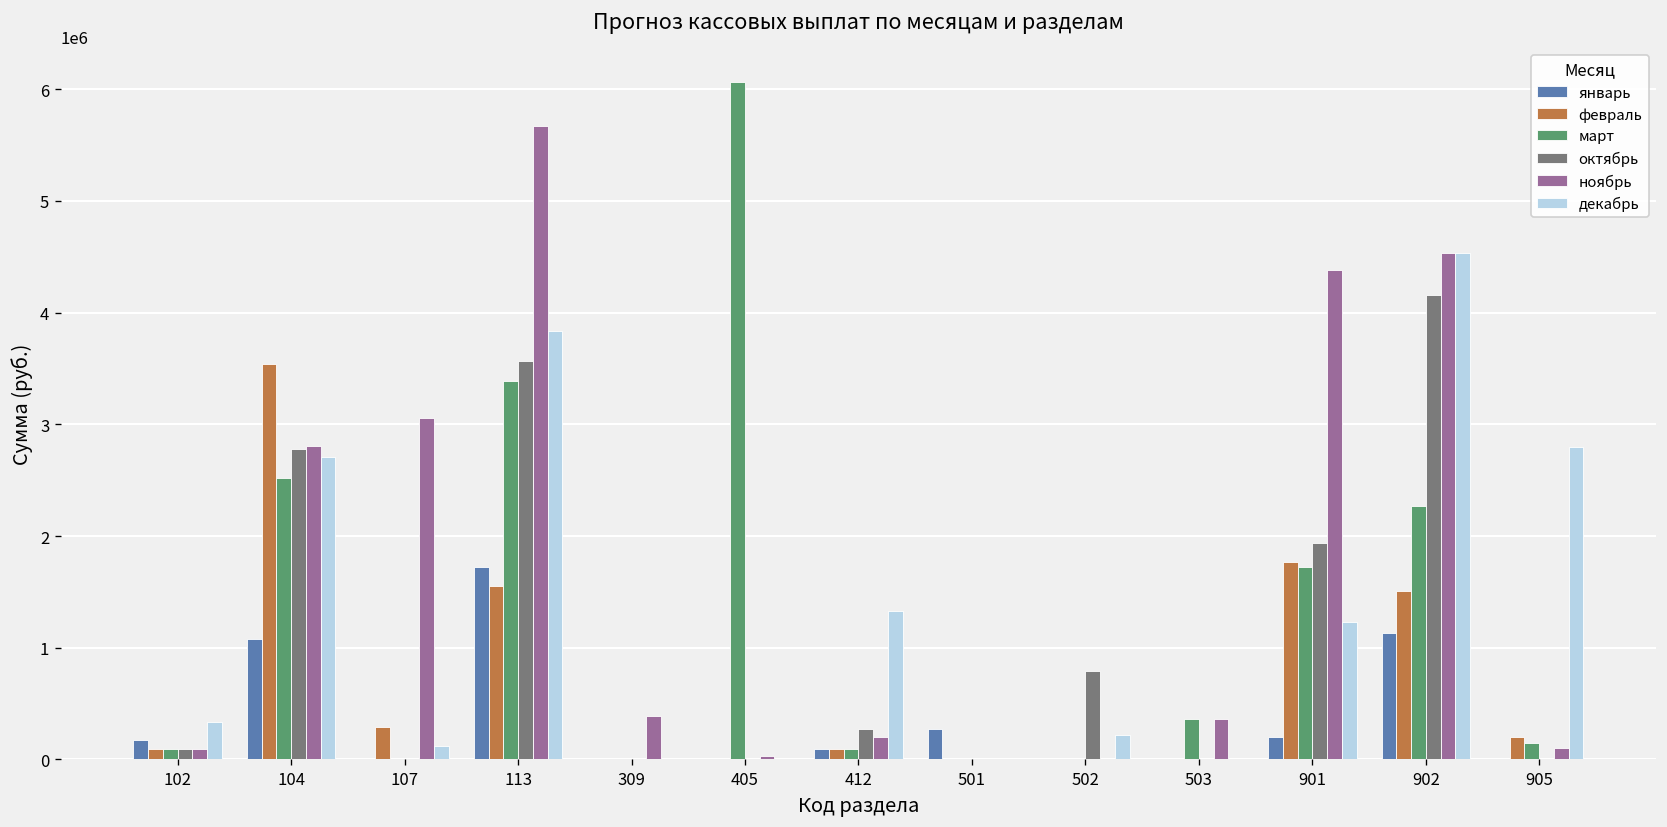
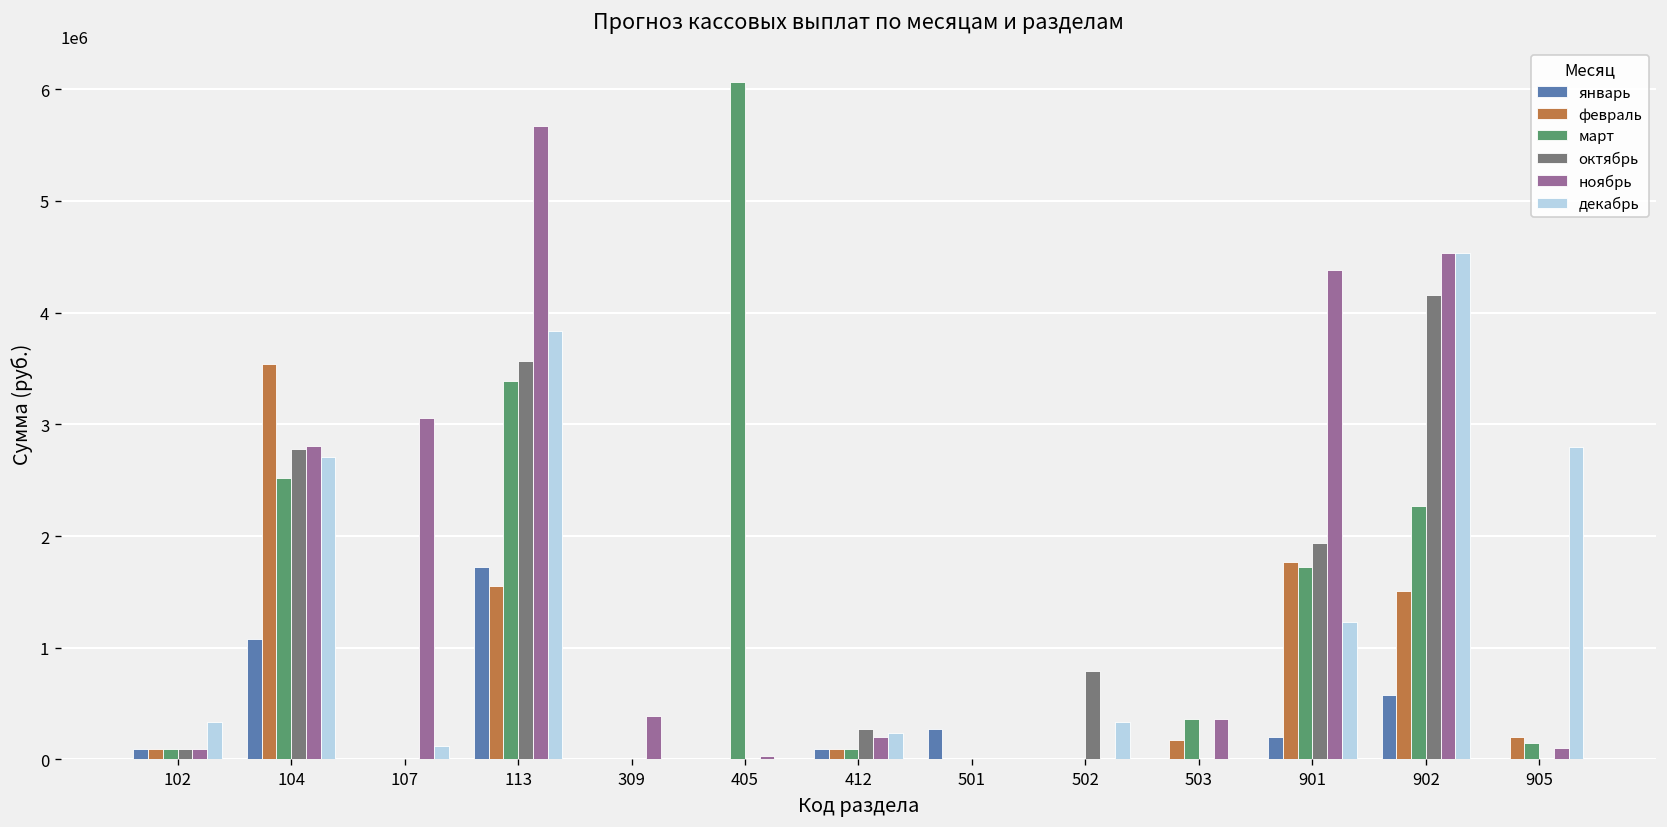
  {
    "январь": {
-     "102": 200000,
+     "102": 100000,
      "104": 1100000,
      "107": 0,
      "113": 1700000,
      "309": 0,
      "405": 0,
      "412": 100000,
      "501": 300000,
      "502": 0,
      "503": 0,
      "901": 200000,
-     "902": 1100000,
+     "902": 600000,
      "905": 0
    },
    "февраль": {
      "102": 100000,
      "104": 3500000,
-     "107": 300000,
+     "107": 0,
      "113": 1500000,
      "309": 0,
      "405": 0,
      "412": 100000,
      "501": 0,
      "502": 0,
-     "503": 0,
+     "503": 200000,
      "901": 1800000,
      "902": 1500000,
      "905": 200000
    },
    "декабрь": {
      "102": 300000,
      "104": 2700000,
      "107": 100000,
      "113": 3800000,
      "309": 0,
      "405": 0,
-     "412": 1300000,
+     "412": 200000,
      "501": 0,
-     "502": 200000,
+     "502": 300000,
      "503": 0,
      "901": 1200000,
      "902": 4500000,
      "905": 2800000
    }
  }
